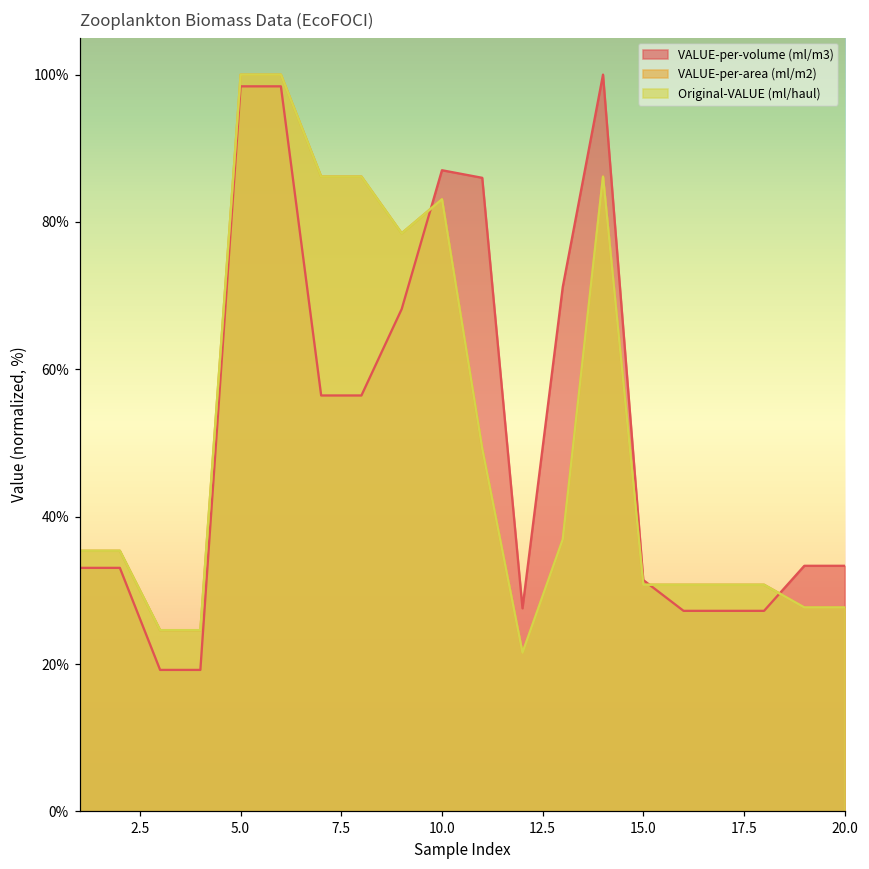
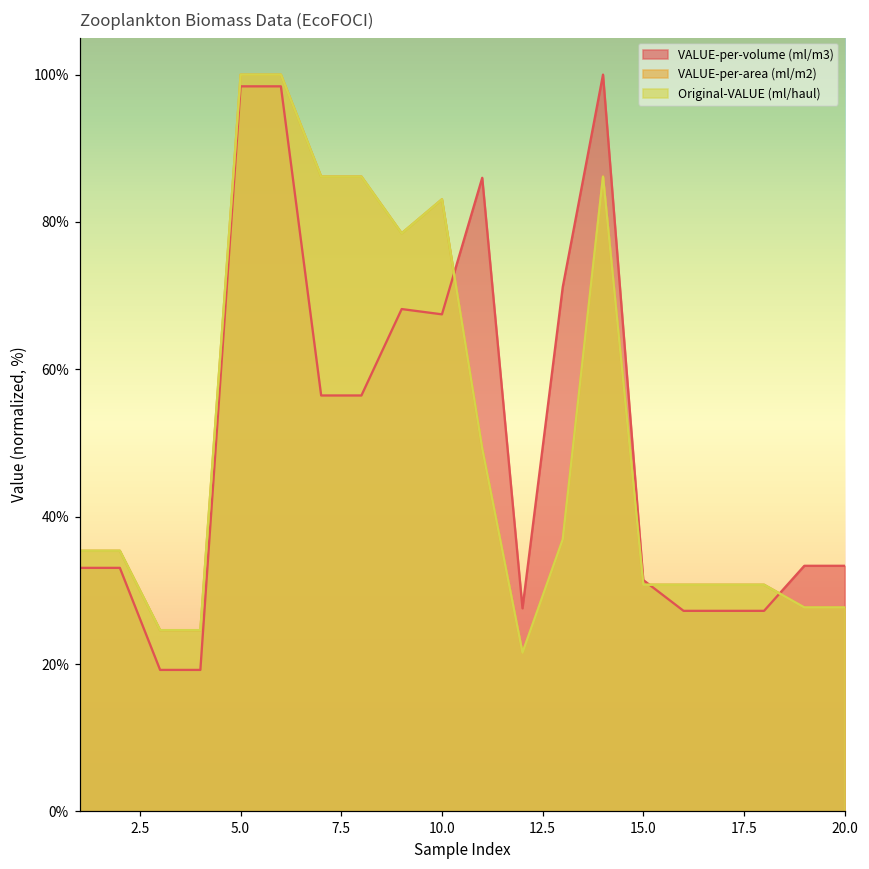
  {
    "VALUE-per-volume (ml/m3)": {
      "5.0": "98%",
-     "10.0": "87%",
+     "10.0": "67%",
      "15.0": "31%",
      "20.0": "33%"
    }
  }
